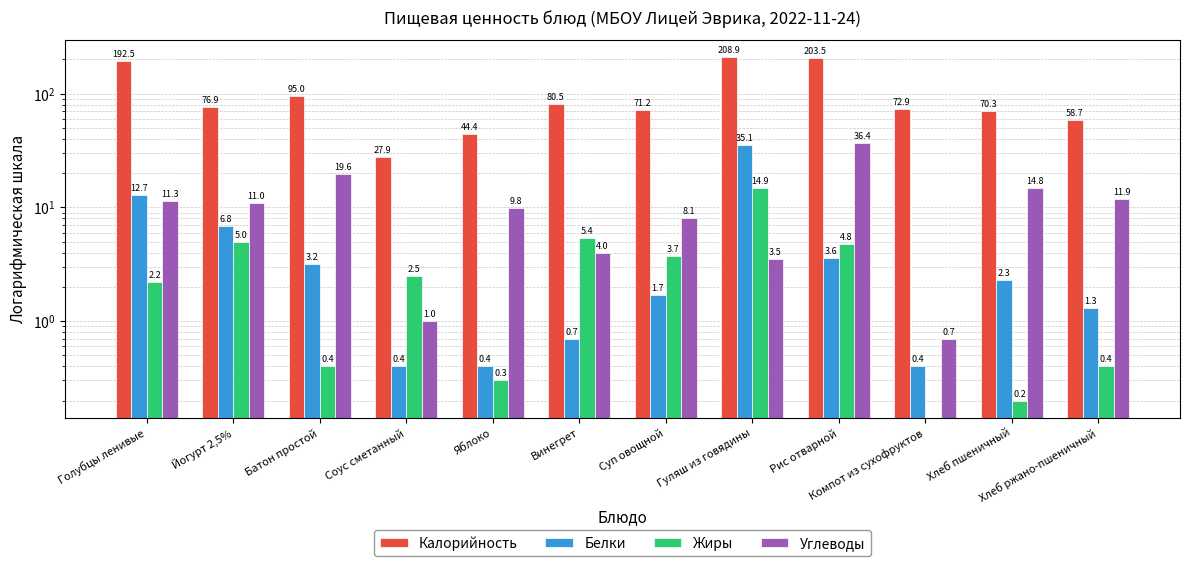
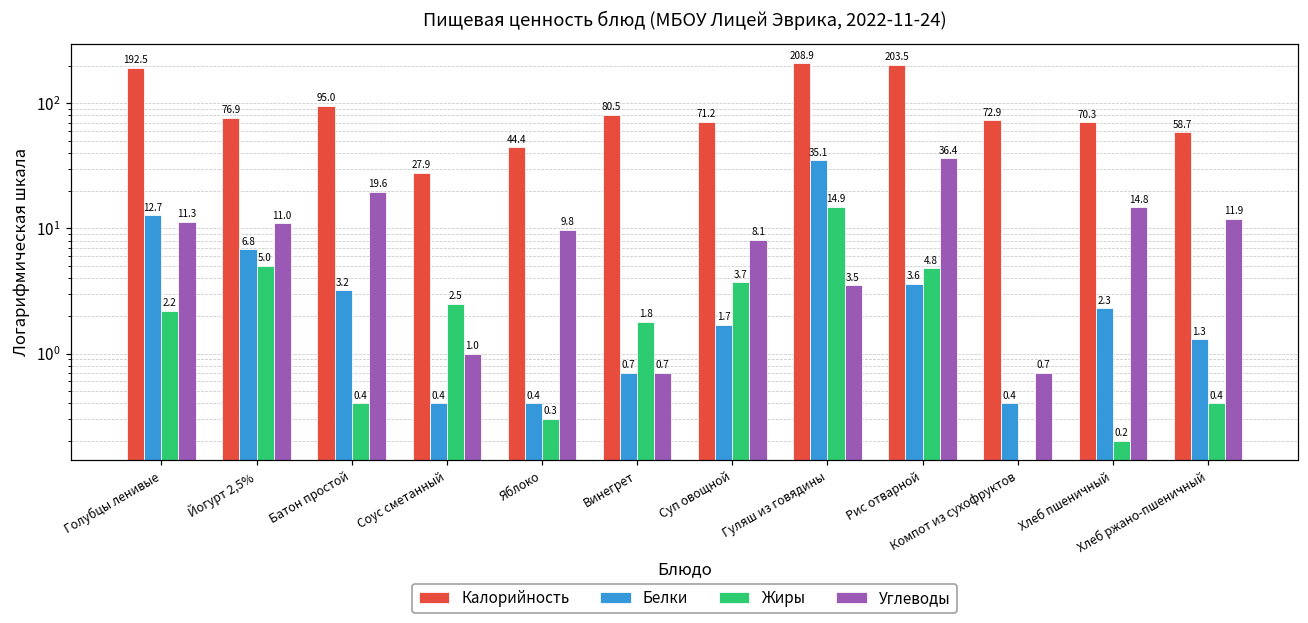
  {
    "Калорийность": {
      "Голубцы ленивые": 192.5,
      "Йогурт 2,5%": 76.9,
      "Батон простой": 95.0,
      "Соус сметанный": 27.9,
      "Яблоко": 44.4,
      "Винегрет": 80.5,
      "Суп овощной": 71.2,
      "Гуляш из говядины": 208.9,
      "Рис отварной": 203.5,
      "Компот из сухофруктов": 72.9,
      "Хлеб пшеничный": 70.3,
      "Хлеб ржано-пшеничный": 58.7
    },
    "Белки": {
      "Голубцы ленивые": 12.7,
      "Йогурт 2,5%": 6.8,
      "Батон простой": 3.2,
      "Соус сметанный": 0.4,
      "Яблоко": 0.4,
      "Винегрет": 0.7,
      "Суп овощной": 1.7,
      "Гуляш из говядины": 35.1,
      "Рис отварной": 3.6,
      "Компот из сухофруктов": 0.4,
      "Хлеб пшеничный": 2.3,
      "Хлеб ржано-пшеничный": 1.3
    },
    "Жиры": {
      "Голубцы ленивые": 2.2,
      "Йогурт 2,5%": 5.0,
      "Батон простой": 0.4,
      "Соус сметанный": 2.5,
      "Яблоко": 0.3,
-     "Винегрет": 5.4,
+     "Винегрет": 1.8,
      "Суп овощной": 3.7,
      "Гуляш из говядины": 14.9,
      "Рис отварной": 4.8,
      "Хлеб пшеничный": 0.2,
      "Хлеб ржано-пшеничный": 0.4
    },
    "Углеводы": {
      "Голубцы ленивые": 11.3,
      "Йогурт 2,5%": 11.0,
      "Батон простой": 19.6,
      "Соус сметанный": 1.0,
      "Яблоко": 9.8,
-     "Винегрет": 4.0,
+     "Винегрет": 0.7,
      "Суп овощной": 8.1,
      "Гуляш из говядины": 3.5,
      "Рис отварной": 36.4,
      "Компот из сухофруктов": 0.7,
      "Хлеб пшеничный": 14.8,
      "Хлеб ржано-пшеничный": 11.9
    }
  }
